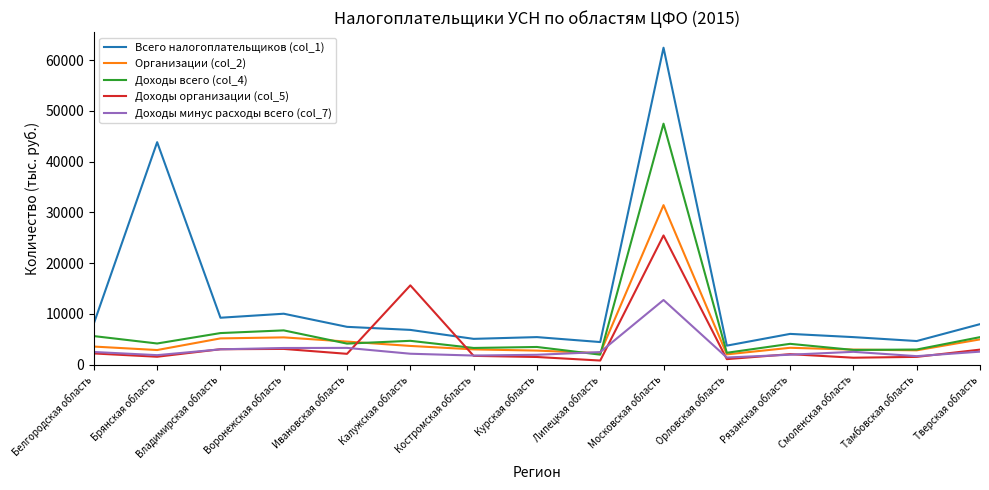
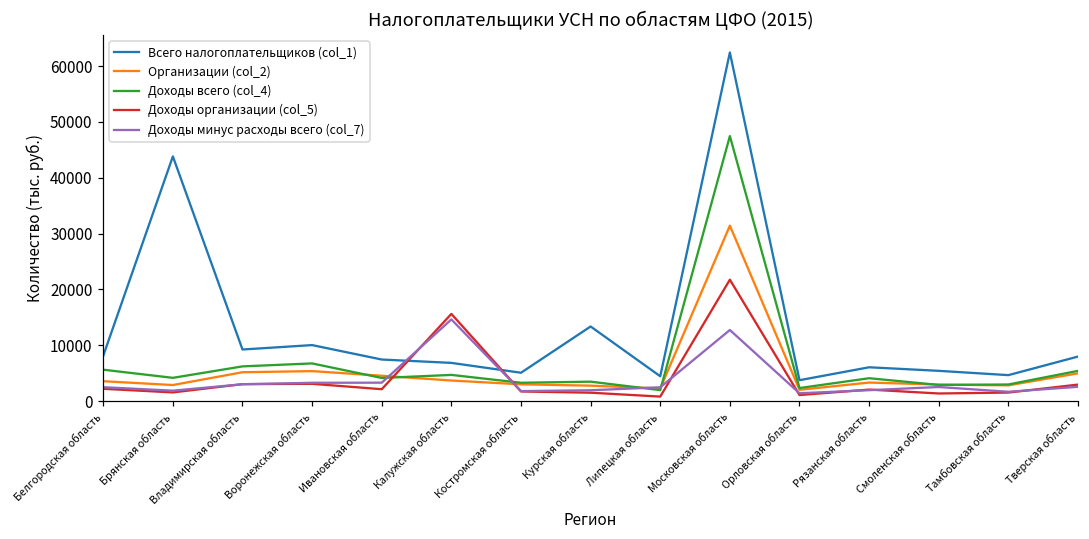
  {
    "Всего налогоплательщиков (col_1)": {
      "Белгородская область": 8000,
      "Брянская область": 44000,
      "Владимирская область": 9000,
      "Воронежская область": 10000,
      "Ивановская область": 7000,
      "Калужская область": 7000,
      "Костромская область": 5000,
-     "Курская область": 5000,
+     "Курская область": 13000,
      "Липецкая область": 4000,
      "Московская область": 62000,
      "Орловская область": 4000,
      "Рязанская область": 6000,
      "Смоленская область": 5000,
      "Тамбовская область": 5000,
      "Тверская область": 8000
    },
    "Организации (col_2)": {
      "Белгородская область": 4000,
      "Брянская область": 3000,
      "Владимирская область": 5000,
      "Воронежская область": 5000,
      "Калужская область": 4000,
      "Курская область": 3000,
      "Московская область": 31000,
      "Рязанская область": 3000
    },
    "Доходы всего (col_4)": {
      "Белгородская область": 6000,
      "Брянская область": 4000,
      "Владимирская область": 6000,
      "Воронежская область": 7000,
      "Калужская область": 5000,
      "Курская область": 3000,
      "Московская область": 47000,
      "Рязанская область": 4000
    },
    "Доходы организации (col_5)": {
      "Ивановская область": 2000,
      "Калужская область": 16000,
      "Липецкая область": 1000,
-     "Московская область": 25000,
+     "Московская область": 22000,
      "Смоленская область": 1000
    },
    "Доходы минус расходы всего (col_7)": {
      "Ивановская область": 3000,
-     "Калужская область": 2000,
+     "Калужская область": 15000,
      "Московская область": 13000
    }
  }
